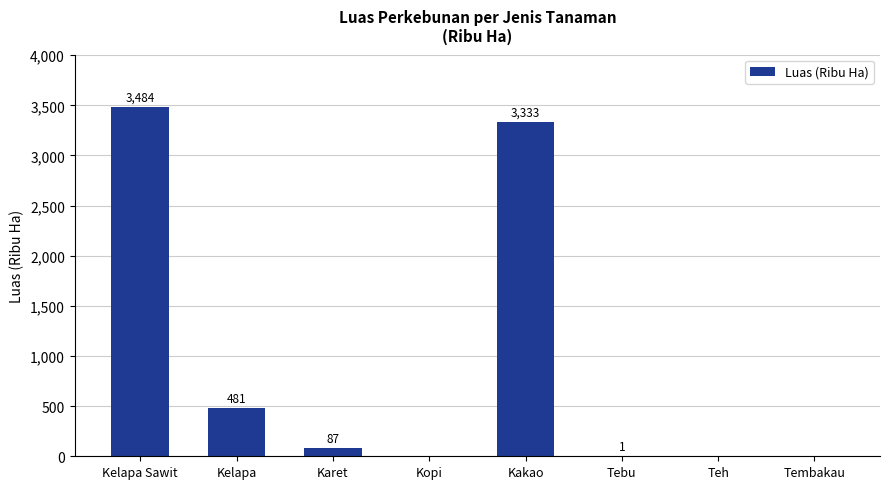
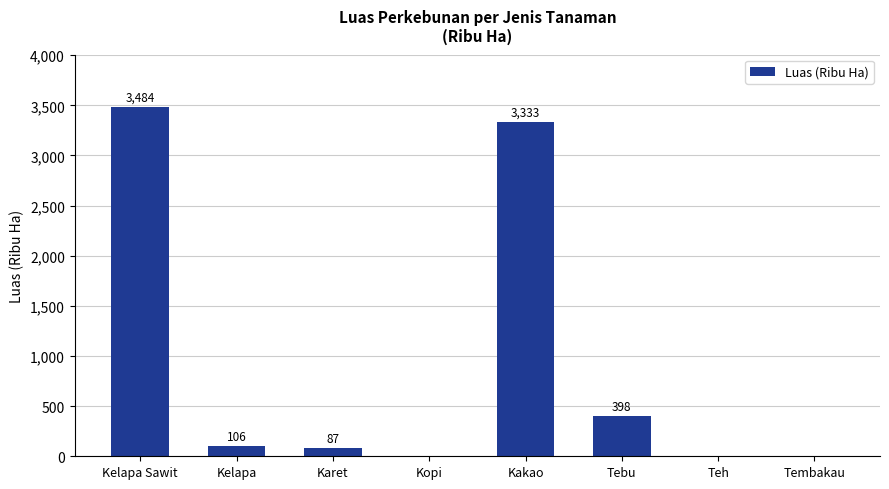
  {
    "Kelapa Sawit": "3,484",
-   "Kelapa": "481",
+   "Kelapa": "106",
    "Karet": "87",
    "Kakao": "3,333",
-   "Tebu": "1"
+   "Tebu": "398"
  }
